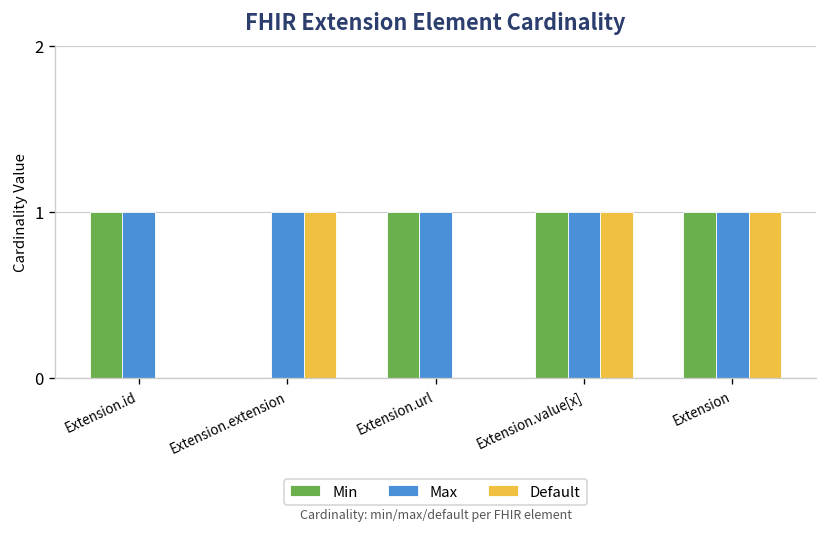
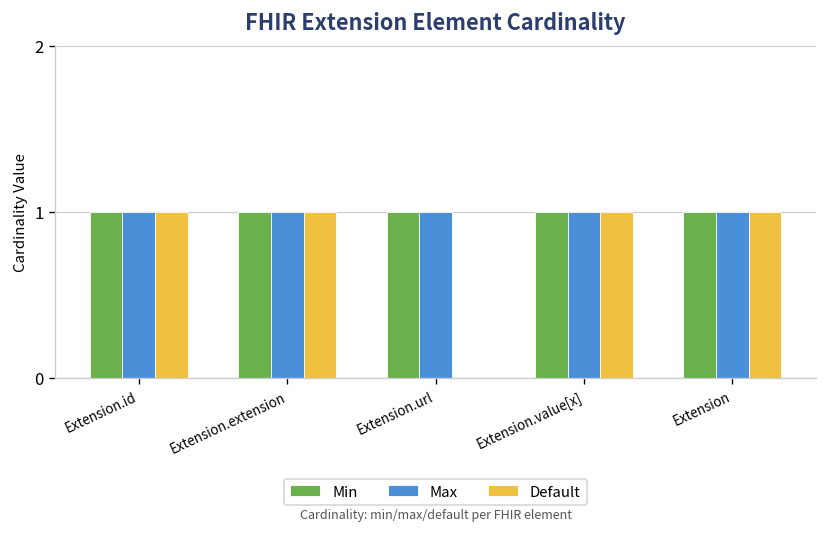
  {
    "Min": {
      "Extension.id": 1,
-     "Extension.extension": 0,
+     "Extension.extension": 1,
      "Extension.url": 1,
      "Extension.value[x]": 1,
      "Extension": 1
    },
    "Max": {
      "Extension.id": 1,
      "Extension.extension": 1,
      "Extension.url": 1,
      "Extension.value[x]": 1,
      "Extension": 1
    },
    "Default": {
-     "Extension.id": 0,
+     "Extension.id": 1,
      "Extension.extension": 1,
      "Extension.url": 0,
      "Extension.value[x]": 1,
      "Extension": 1
    }
  }
